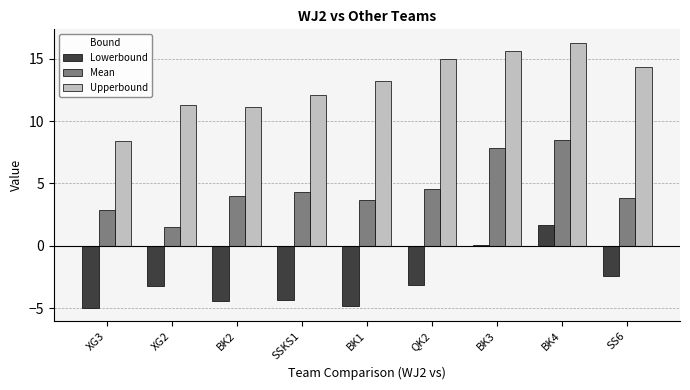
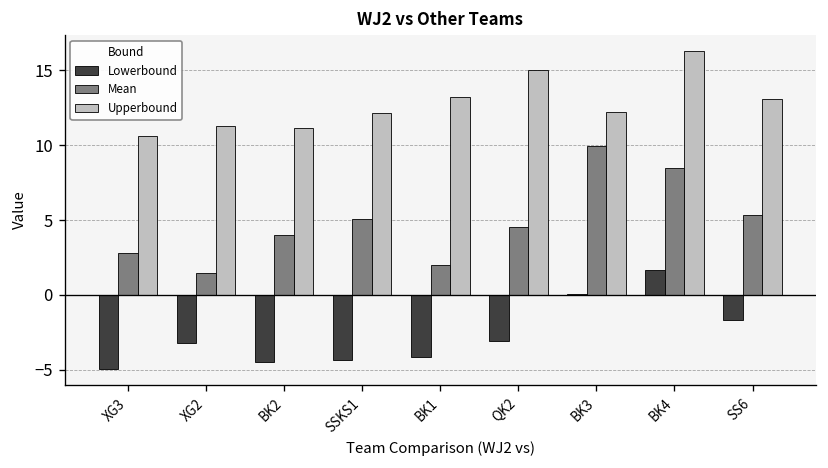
  {
    "Lowerbound": {
      "XG3": -5.0,
      "XG2": -3.2,
      "BK2": -4.5,
      "SSKS1": -4.3,
-     "BK1": -4.8,
+     "BK1": -4.1,
      "QK2": -3.1,
      "BK4": 1.7,
-     "SS6": -2.5
+     "SS6": -1.7
    },
    "Mean": {
      "XG3": 2.8,
      "XG2": 1.5,
      "BK2": 4.0,
-     "SSKS1": 4.3,
-     "BK1": 3.7,
+     "SSKS1": 5.1,
+     "BK1": 2.0,
      "QK2": 4.5,
-     "BK3": 7.8,
+     "BK3": 9.9,
      "BK4": 8.5,
-     "SS6": 3.8
+     "SS6": 5.3
    },
    "Upperbound": {
-     "XG3": 8.4,
+     "XG3": 10.6,
      "XG2": 11.3,
      "BK2": 11.1,
      "SSKS1": 12.1,
      "BK1": 13.2,
      "QK2": 15.0,
-     "BK3": 15.6,
+     "BK3": 12.2,
      "BK4": 16.3,
-     "SS6": 14.3
+     "SS6": 13.1
    }
  }
